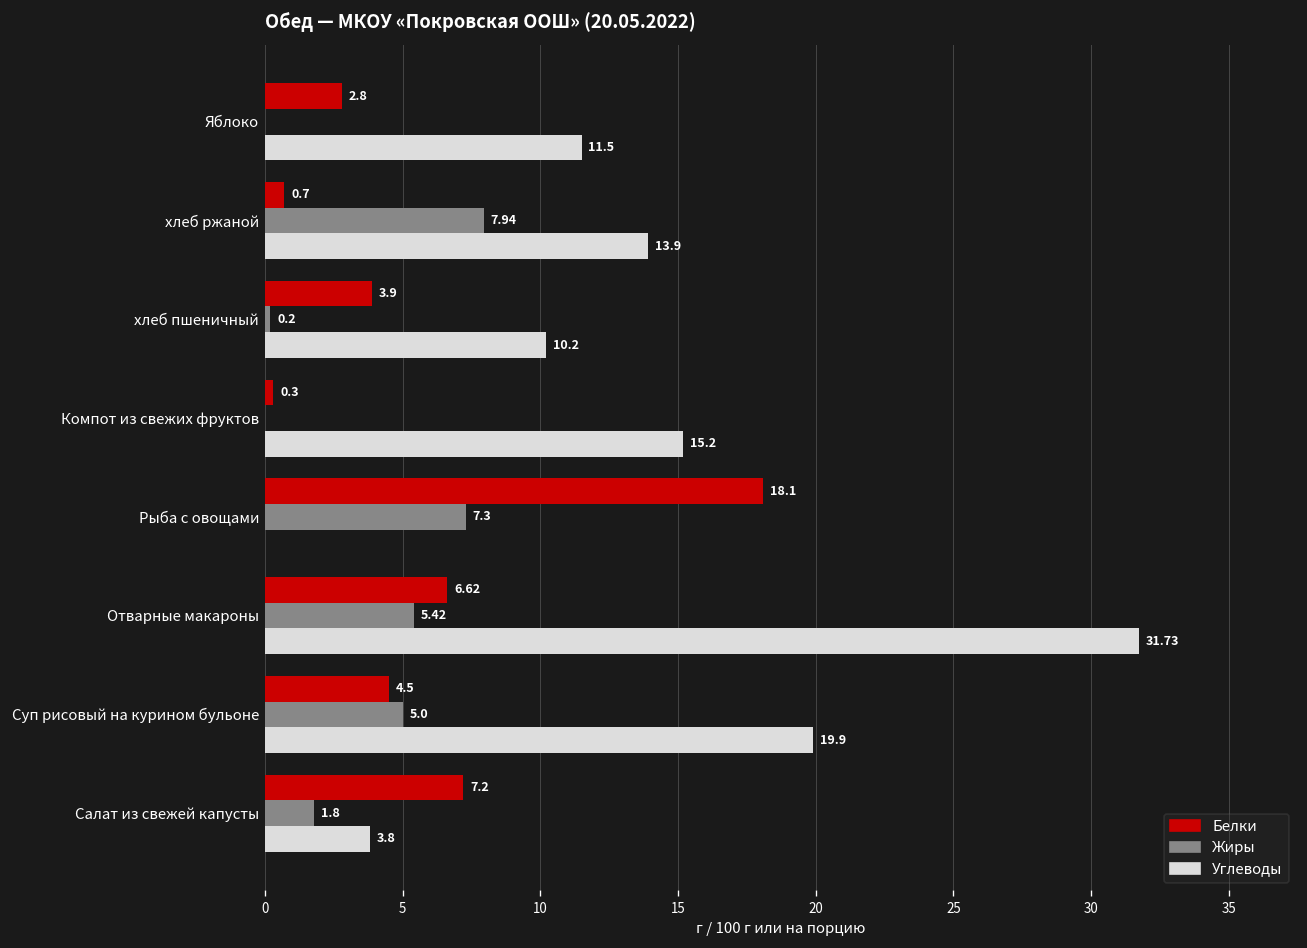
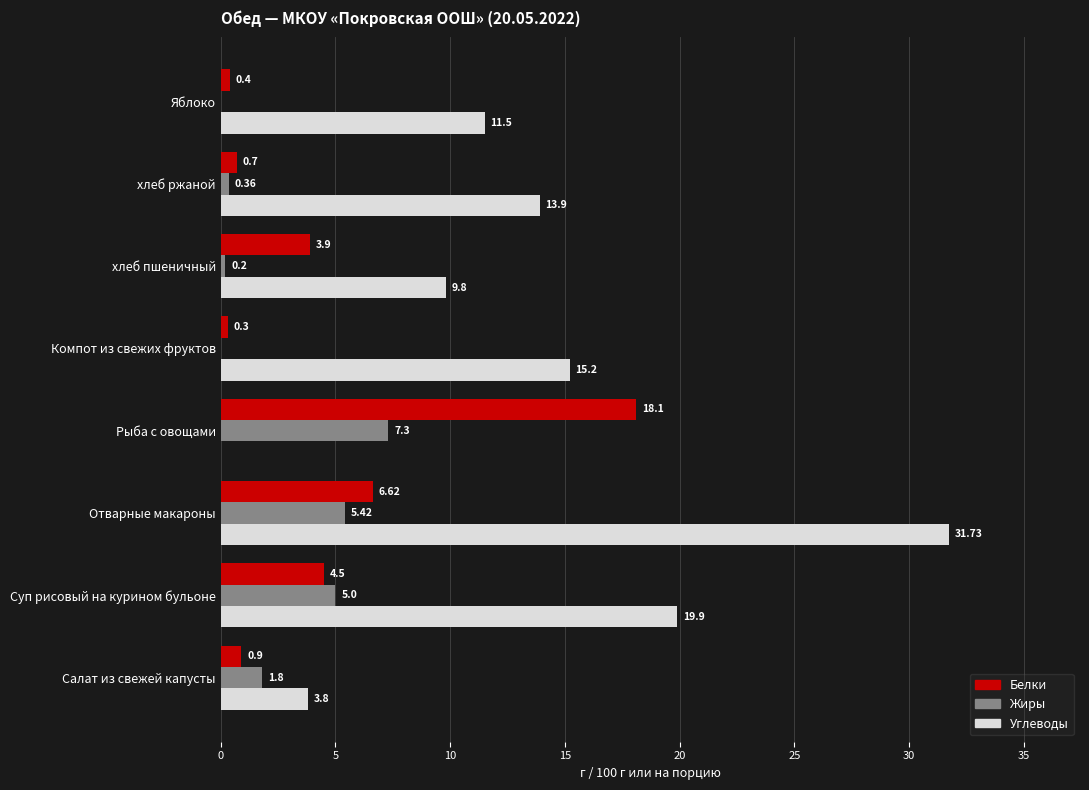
  {
    "Белки": {
-     "Яблоко": 2.8,
+     "Яблоко": 0.4,
      "хлеб ржаной": 0.7,
      "хлеб пшеничный": 3.9,
      "Компот из свежих фруктов": 0.3,
      "Рыба с овощами": 18.1,
      "Отварные макароны": 6.62,
      "Суп рисовый на курином бульоне": 4.5,
-     "Салат из свежей капусты": 7.2
+     "Салат из свежей капусты": 0.9
    },
    "Жиры": {
-     "хлеб ржаной": 7.94,
+     "хлеб ржаной": 0.36,
      "хлеб пшеничный": 0.2,
      "Рыба с овощами": 7.3,
      "Отварные макароны": 5.42,
      "Суп рисовый на курином бульоне": 5.0,
      "Салат из свежей капусты": 1.8
    },
    "Углеводы": {
      "Яблоко": 11.5,
      "хлеб ржаной": 13.9,
-     "хлеб пшеничный": 10.2,
+     "хлеб пшеничный": 9.8,
      "Компот из свежих фруктов": 15.2,
      "Отварные макароны": 31.73,
      "Суп рисовый на курином бульоне": 19.9,
      "Салат из свежей капусты": 3.8
    }
  }
